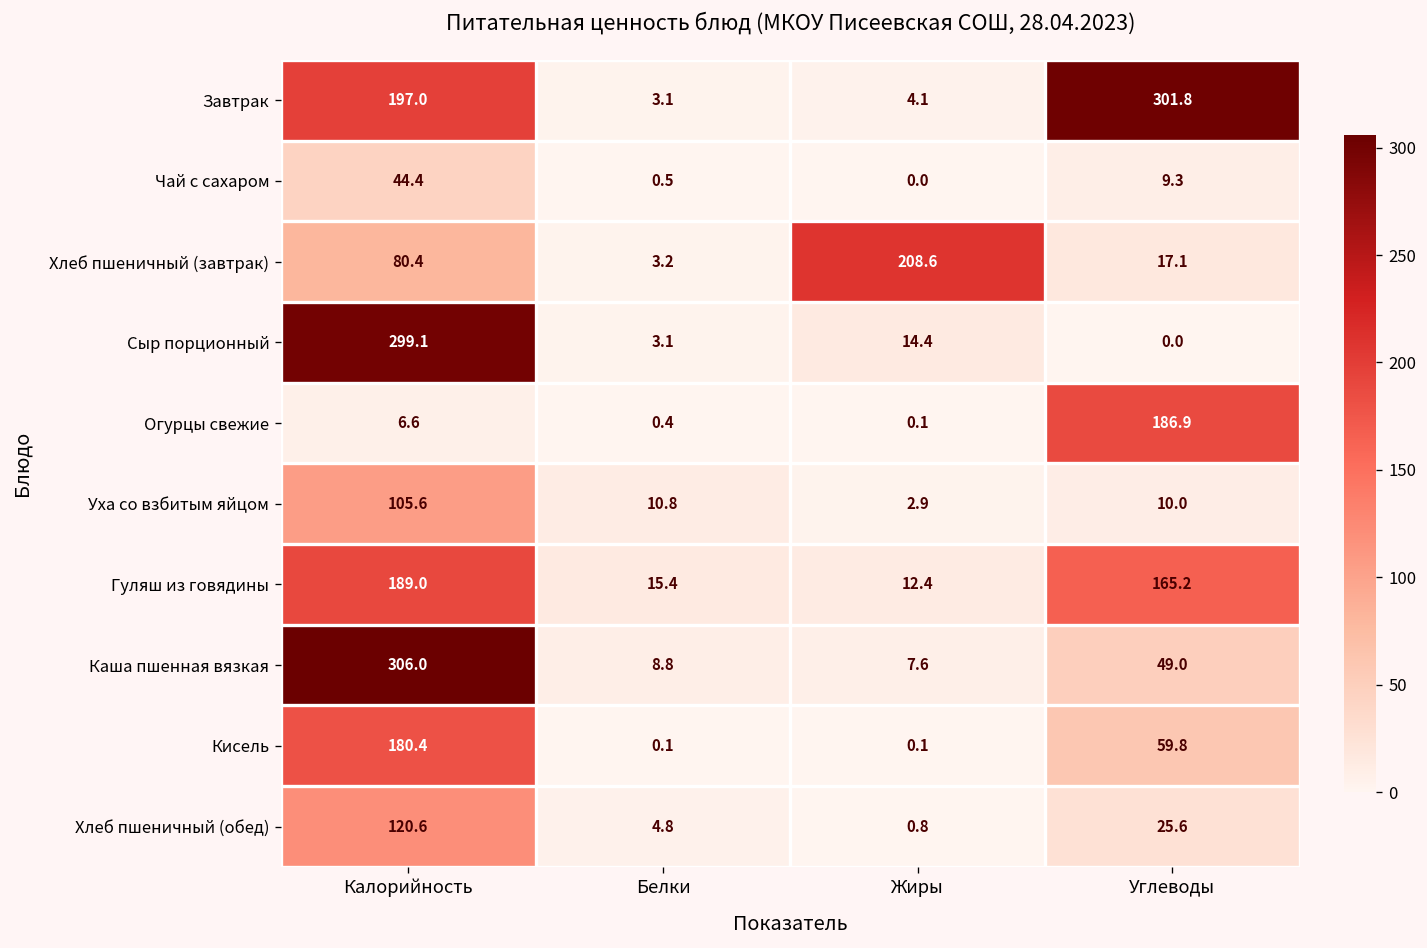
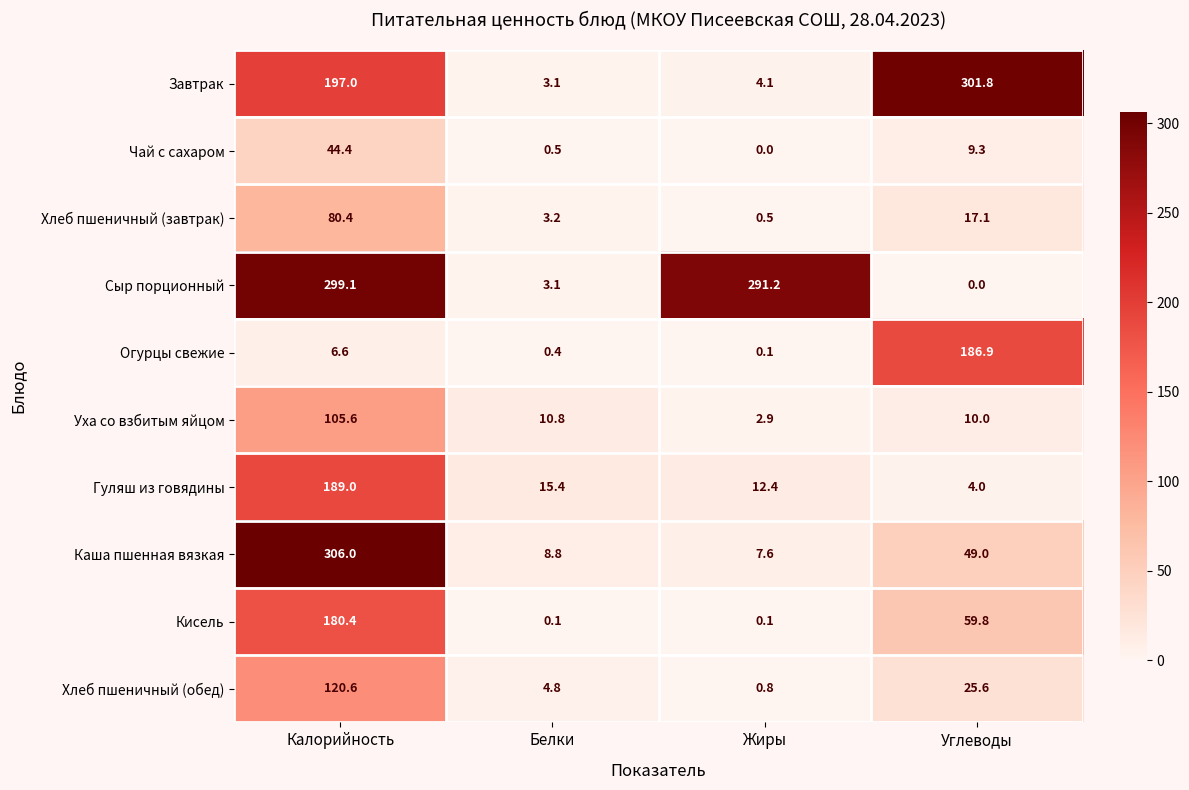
  {
    "Завтрак": {
      "Калорийность": 197.0,
      "Белки": 3.1,
      "Жиры": 4.1,
      "Углеводы": 301.8
    },
    "Чай с сахаром": {
      "Калорийность": 44.4,
      "Белки": 0.5,
      "Жиры": 0.0,
      "Углеводы": 9.3
    },
    "Хлеб пшеничный (завтрак)": {
      "Калорийность": 80.4,
      "Белки": 3.2,
-     "Жиры": 208.6,
+     "Жиры": 0.5,
      "Углеводы": 17.1
    },
    "Сыр порционный": {
      "Калорийность": 299.1,
      "Белки": 3.1,
-     "Жиры": 14.4,
+     "Жиры": 291.2,
      "Углеводы": 0.0
    },
    "Огурцы свежие": {
      "Калорийность": 6.6,
      "Белки": 0.4,
      "Жиры": 0.1,
      "Углеводы": 186.9
    },
    "Уха со взбитым яйцом": {
      "Калорийность": 105.6,
      "Белки": 10.8,
      "Жиры": 2.9,
      "Углеводы": 10.0
    },
    "Гуляш из говядины": {
      "Калорийность": 189.0,
      "Белки": 15.4,
      "Жиры": 12.4,
-     "Углеводы": 165.2
+     "Углеводы": 4.0
    },
    "Каша пшенная вязкая": {
      "Калорийность": 306.0,
      "Белки": 8.8,
      "Жиры": 7.6,
      "Углеводы": 49.0
    },
    "Кисель": {
      "Калорийность": 180.4,
      "Белки": 0.1,
      "Жиры": 0.1,
      "Углеводы": 59.8
    },
    "Хлеб пшеничный (обед)": {
      "Калорийность": 120.6,
      "Белки": 4.8,
      "Жиры": 0.8,
      "Углеводы": 25.6
    }
  }
